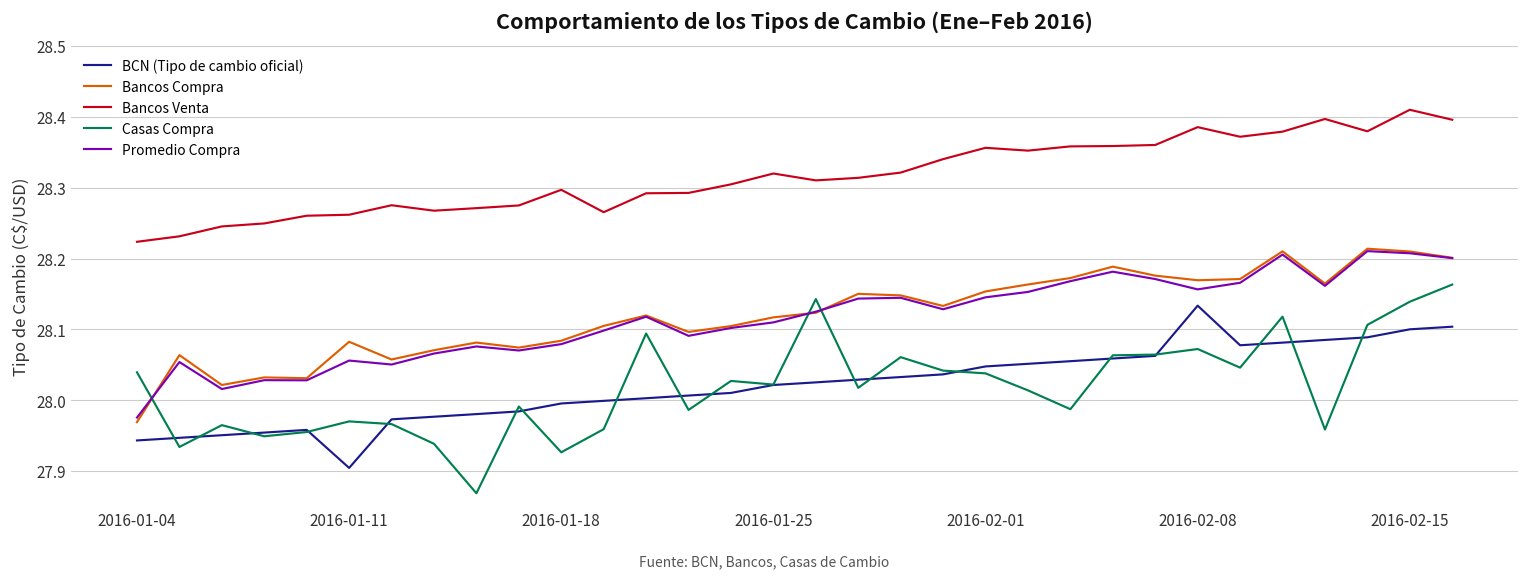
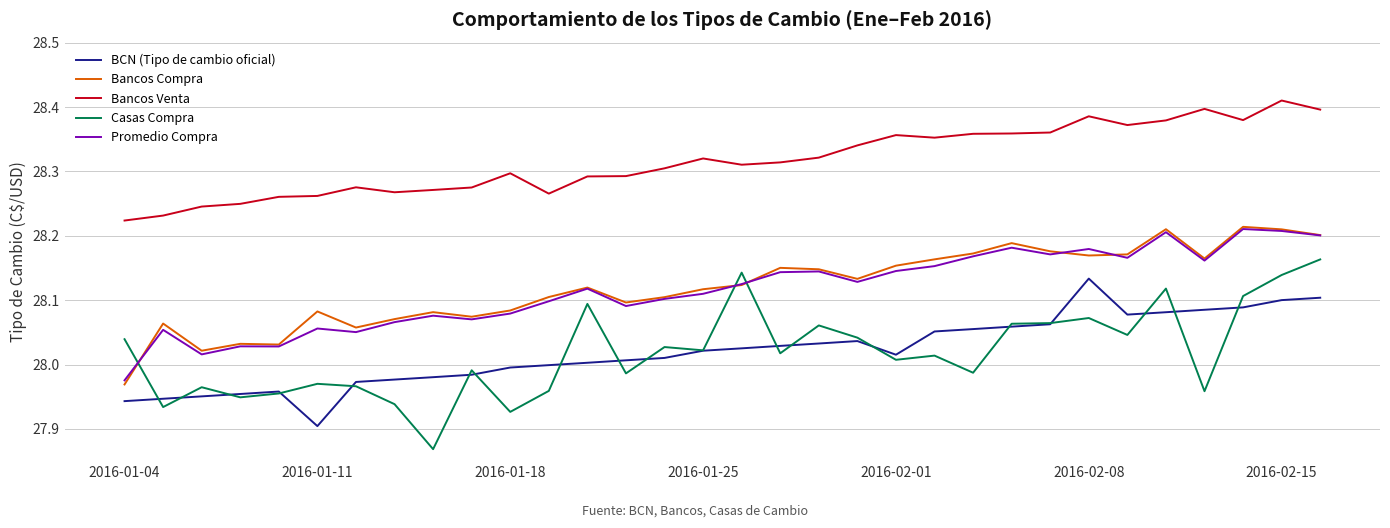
  {
    "BCN (Tipo de cambio oficial)": {
      "2016-01-04": 27.94,
      "2016-01-11": 27.90,
      "2016-01-18": 28.00,
-     "2016-02-01": 28.05,
+     "2016-02-01": 28.02,
      "2016-02-08": 28.13,
      "2016-02-15": 28.10
    },
    "Bancos Compra": {
      "2016-01-04": 27.97,
      "2016-01-11": 28.08,
      "2016-01-18": 28.08,
      "2016-01-25": 28.12,
      "2016-02-01": 28.15,
      "2016-02-08": 28.17
    },
    "Bancos Venta": {
      "2016-01-04": 28.22,
      "2016-01-11": 28.26,
      "2016-01-18": 28.30,
      "2016-01-25": 28.32,
      "2016-02-01": 28.36,
      "2016-02-08": 28.39,
      "2016-02-15": 28.41
    },
    "Casas Compra": {
      "2016-01-04": 28.04,
      "2016-01-11": 27.97,
      "2016-01-18": 27.93,
-     "2016-02-01": 28.04,
+     "2016-02-01": 28.01,
      "2016-02-08": 28.07,
      "2016-02-15": 28.14
    },
    "Promedio Compra": {
      "2016-01-04": 27.98,
      "2016-01-11": 28.06,
      "2016-01-18": 28.08,
      "2016-01-25": 28.11,
      "2016-02-01": 28.15,
-     "2016-02-08": 28.16
+     "2016-02-08": 28.18
    }
  }
